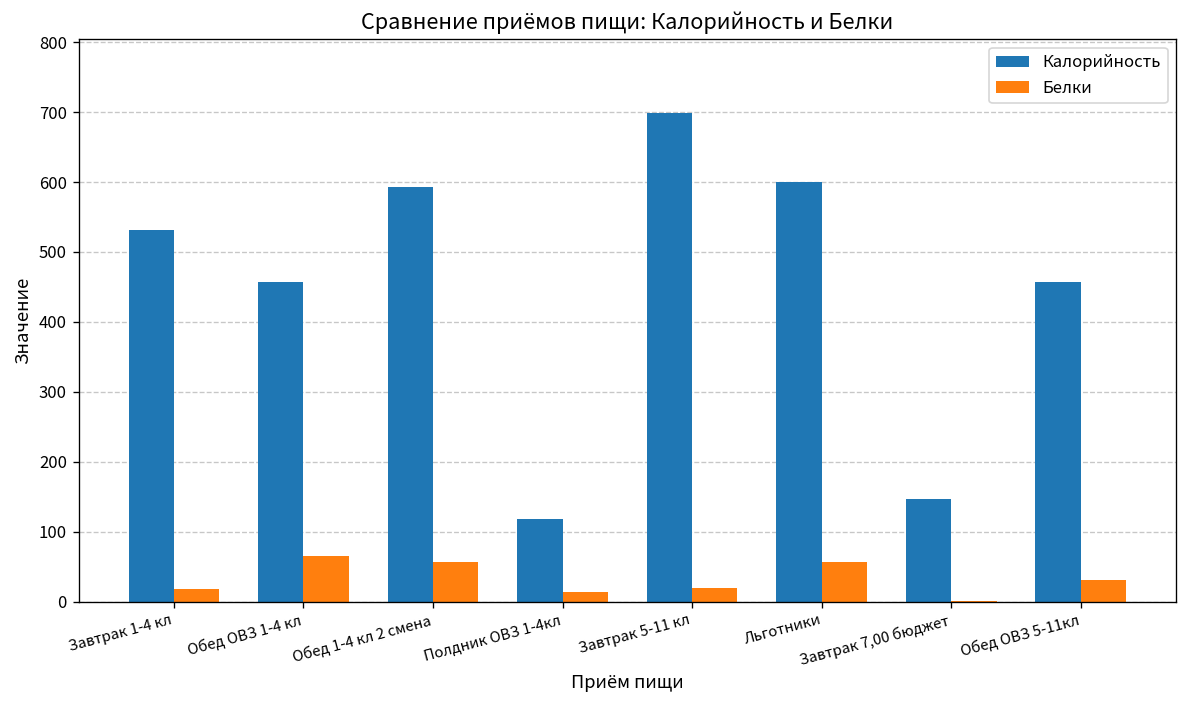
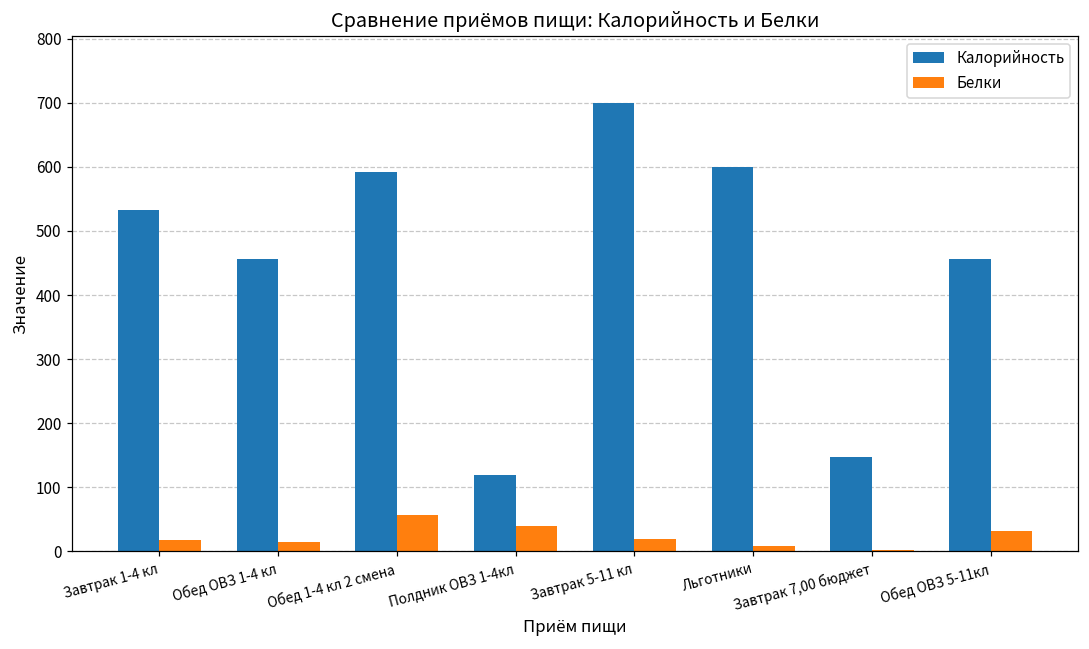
  {
    "Калорийность": {
      "Завтрак 1-4 кл": 530,
      "Обед ОВЗ 1-4 кл": 460,
      "Обед 1-4 кл 2 смена": 590,
      "Полдник ОВЗ 1-4кл": 120,
      "Завтрак 5-11 кл": 700,
      "Льготники": 600,
      "Завтрак 7,00 бюджет": 150,
      "Обед ОВЗ 5-11кл": 460
    },
    "Белки": {
      "Завтрак 1-4 кл": 20,
-     "Обед ОВЗ 1-4 кл": 60,
+     "Обед ОВЗ 1-4 кл": 10,
      "Обед 1-4 кл 2 смена": 60,
-     "Полдник ОВЗ 1-4кл": 10,
+     "Полдник ОВЗ 1-4кл": 40,
      "Завтрак 5-11 кл": 20,
-     "Льготники": 60,
+     "Льготники": 10,
      "Обед ОВЗ 5-11кл": 30
    }
  }
